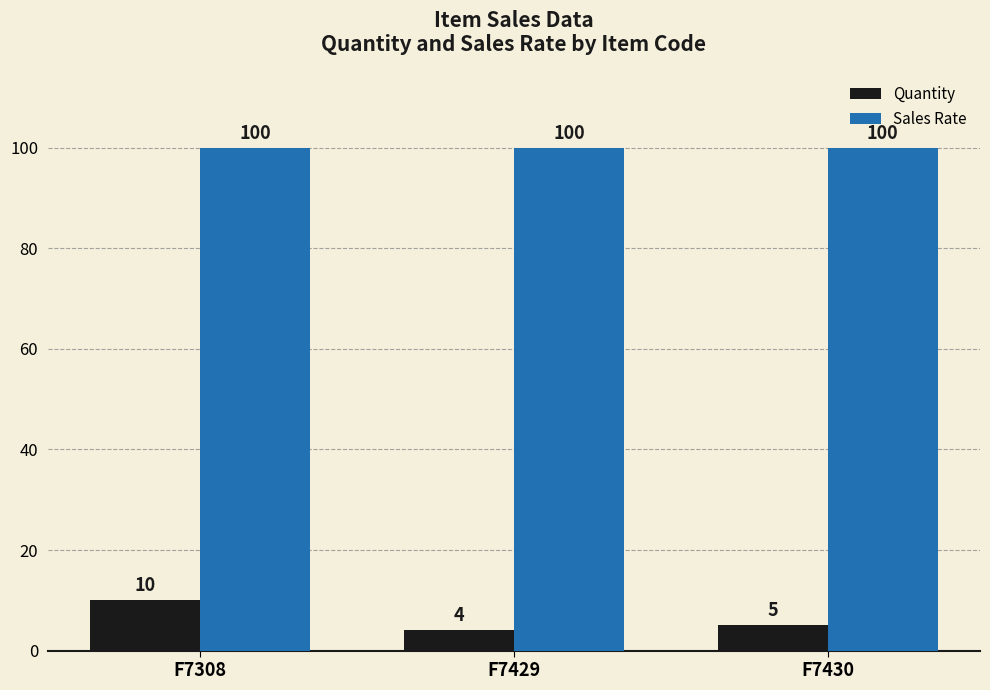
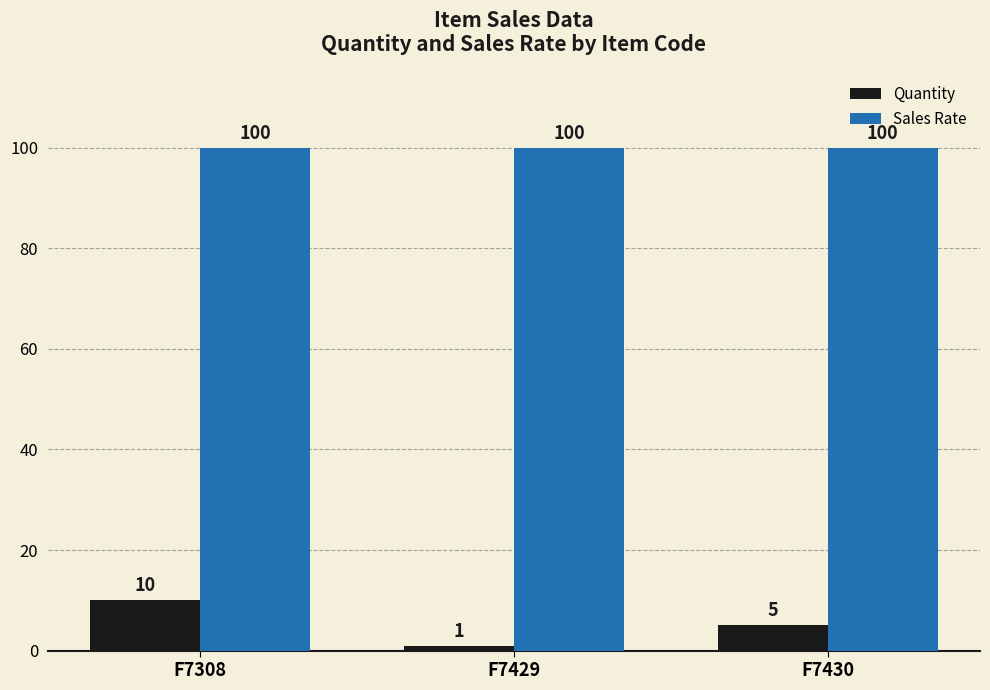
  {
    "Quantity": {
      "F7308": 10,
-     "F7429": 4,
+     "F7429": 1,
      "F7430": 5
    },
    "Sales Rate": {
      "F7308": 100,
      "F7429": 100,
      "F7430": 100
    }
  }
